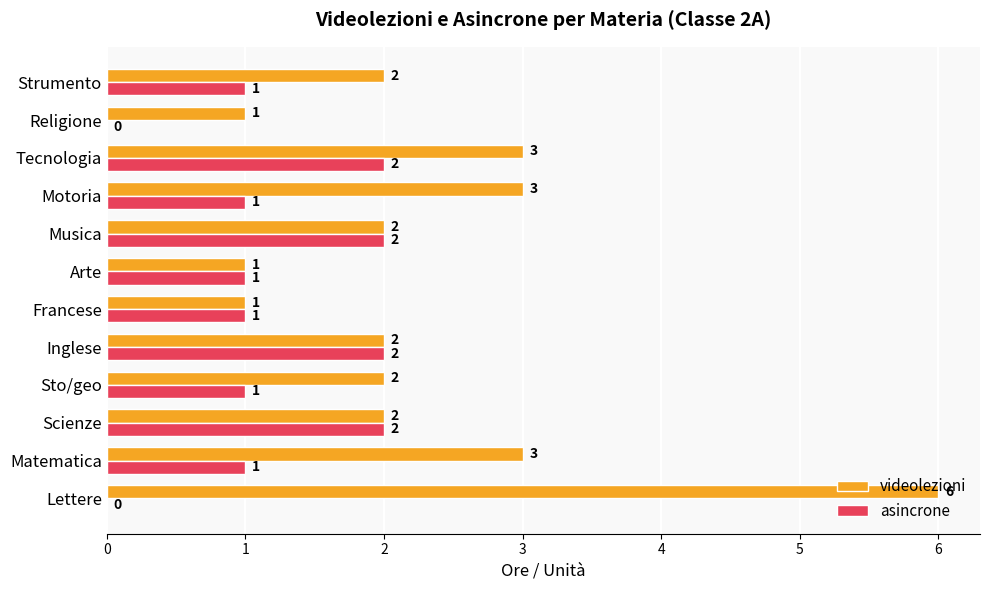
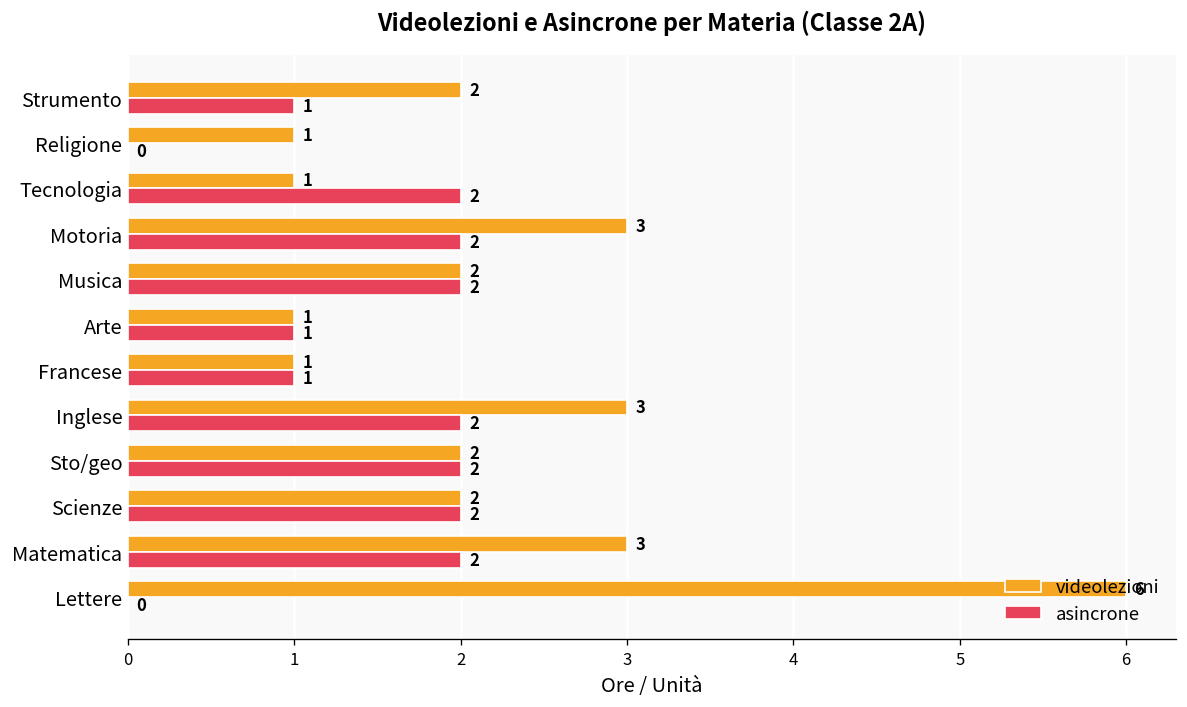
  {
    "videolezioni": {
      "Strumento": 2,
      "Religione": 1,
-     "Tecnologia": 3,
+     "Tecnologia": 1,
      "Motoria": 3,
      "Musica": 2,
      "Arte": 1,
      "Francese": 1,
-     "Inglese": 2,
+     "Inglese": 3,
      "Sto/geo": 2,
      "Scienze": 2,
      "Matematica": 3,
      "Lettere": 6
    },
    "asincrone": {
      "Strumento": 1,
      "Religione": 0,
      "Tecnologia": 2,
-     "Motoria": 1,
+     "Motoria": 2,
      "Musica": 2,
      "Arte": 1,
      "Francese": 1,
      "Inglese": 2,
-     "Sto/geo": 1,
+     "Sto/geo": 2,
      "Scienze": 2,
-     "Matematica": 1,
+     "Matematica": 2,
      "Lettere": 0
    }
  }
